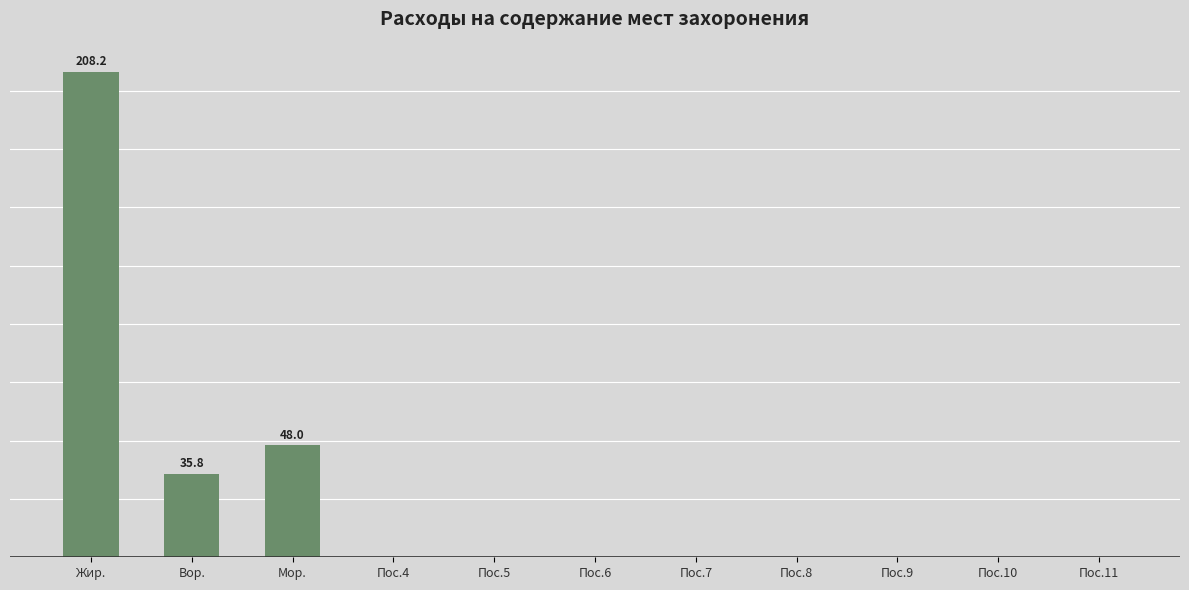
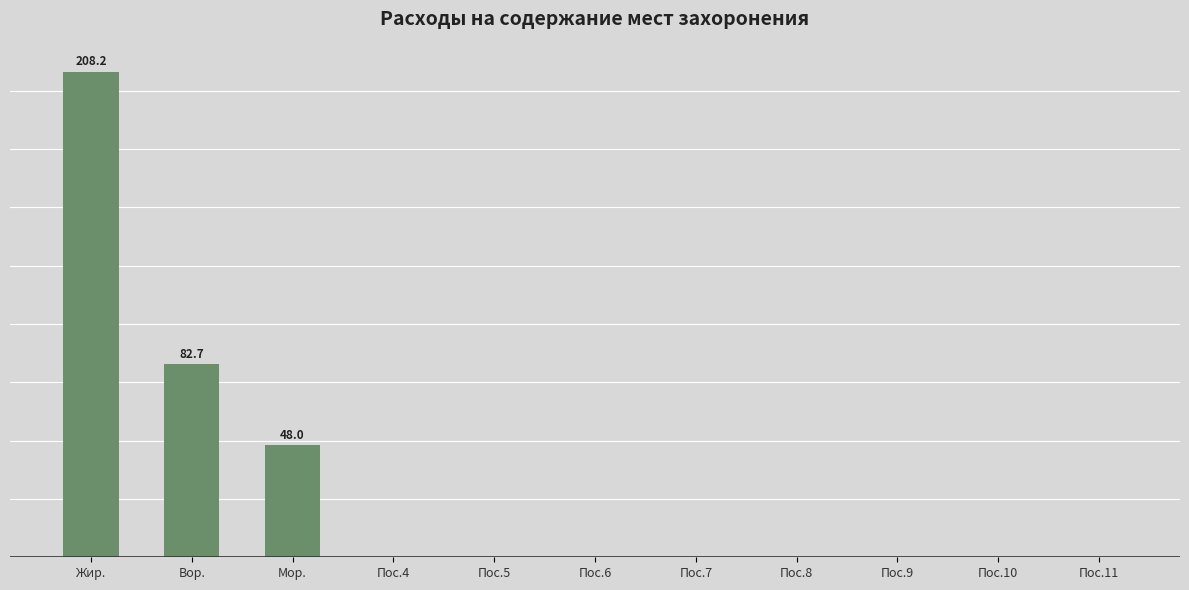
  {
    "Жир.": 208.2,
-   "Вор.": 35.8,
+   "Вор.": 82.7,
    "Мор.": 48.0
  }
